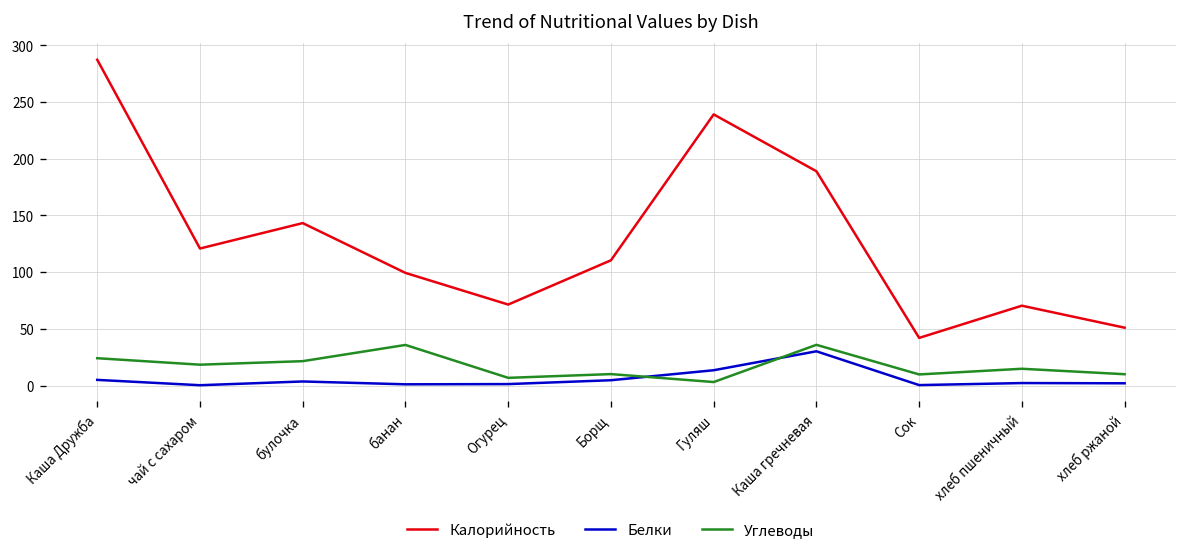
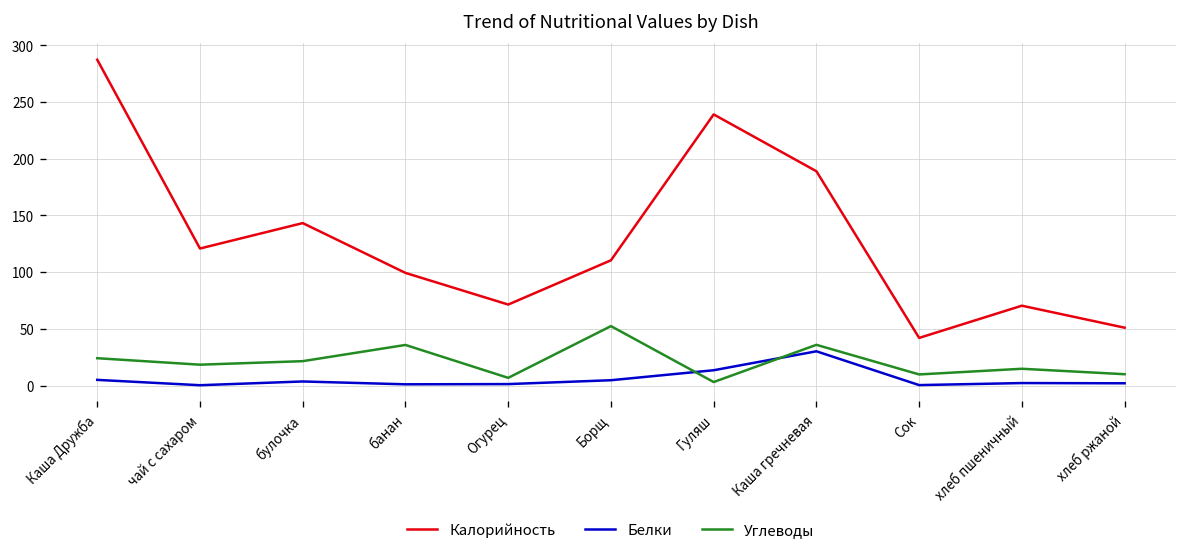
  {
    "Калорийность": {
      "Каша Дружба": 290,
      "чай с сахаром": 120,
      "булочка": 140,
      "банан": 100,
      "Огурец": 70,
      "Борщ": 110,
      "Гуляш": 240,
      "Каша гречневая": 190,
      "Сок": 40,
      "хлеб пшеничный": 70,
      "хлеб ржаной": 50
    },
    "Белки": {
      "Каша Дружба": 10,
      "чай с сахаром": 0,
      "булочка": 0,
      "банан": 0,
      "Огурец": 0,
      "Борщ": 0,
      "Гуляш": 10,
      "Каша гречневая": 30,
      "Сок": 0,
      "хлеб пшеничный": 0,
      "хлеб ржаной": 0
    },
    "Углеводы": {
      "Каша Дружба": 20,
      "чай с сахаром": 20,
      "булочка": 20,
      "банан": 40,
      "Огурец": 10,
-     "Борщ": 10,
+     "Борщ": 50,
      "Гуляш": 0,
      "Каша гречневая": 40,
      "Сок": 10,
      "хлеб пшеничный": 10,
      "хлеб ржаной": 10
    }
  }
